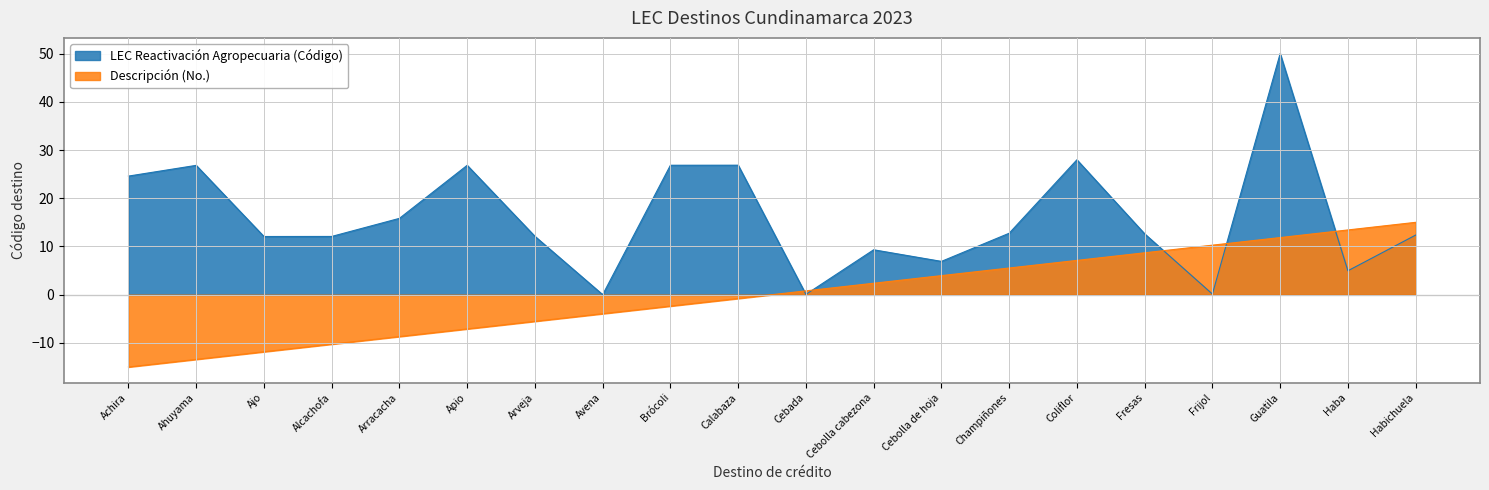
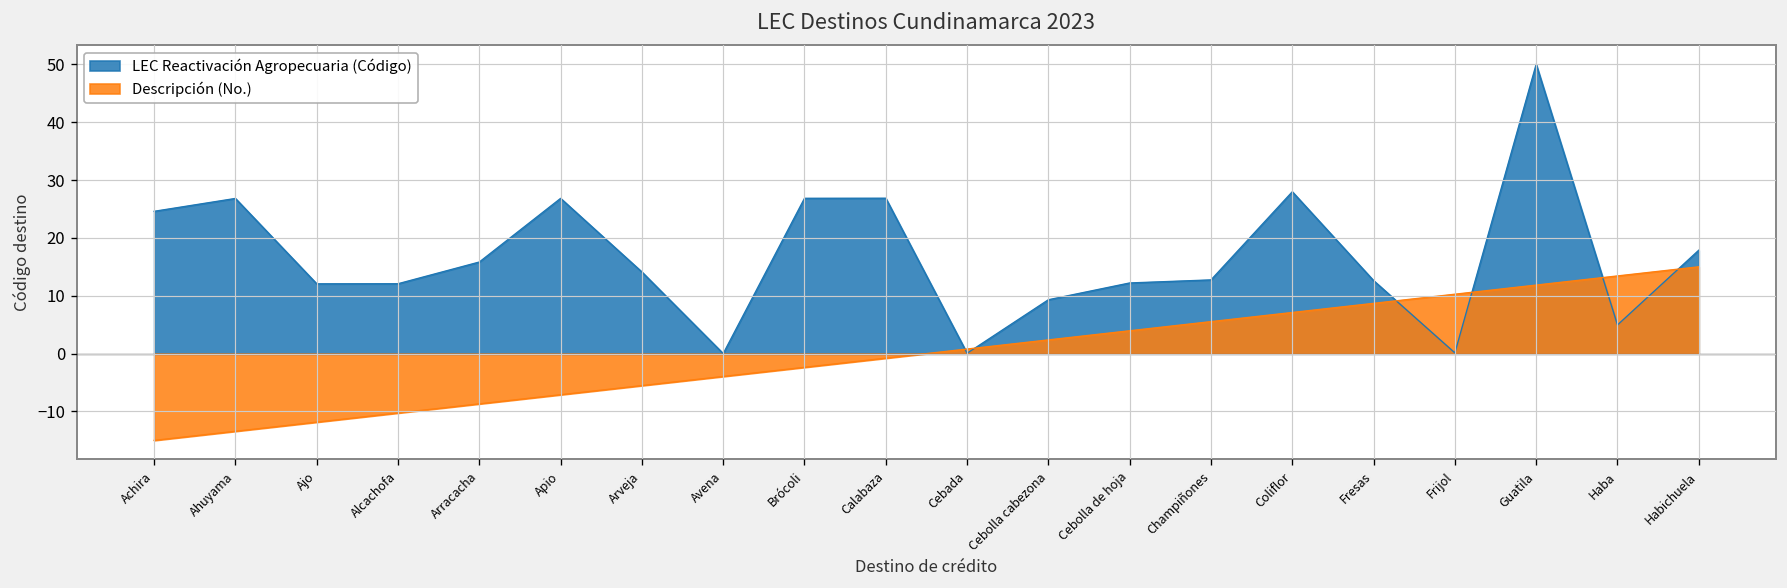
  {
    "LEC Reactivación Agropecuaria (Código)": {
      "Achira": 25,
      "Ahuyama": 27,
      "Ajo": 12,
      "Alcachofa": 12,
      "Arracacha": 16,
      "Apio": 27,
-     "Arveja": 12,
+     "Arveja": 14,
      "Brócoli": 27,
      "Calabaza": 27,
      "Cebada": 0,
      "Cebolla cabezona": 9,
-     "Cebolla de hoja": 7,
+     "Cebolla de hoja": 12,
      "Champiñones": 13,
      "Coliflor": 28,
      "Fresas": 13,
      "Frijol": 0,
      "Guatila": 50,
      "Haba": 5,
-     "Habichuela": 12
+     "Habichuela": 18
    }
  }
